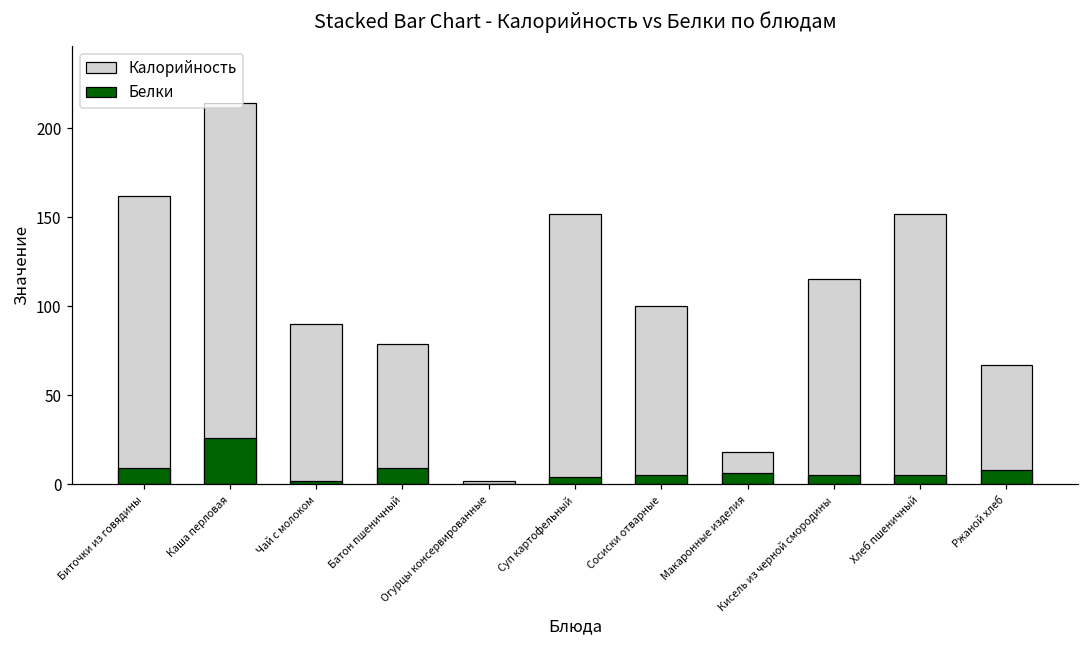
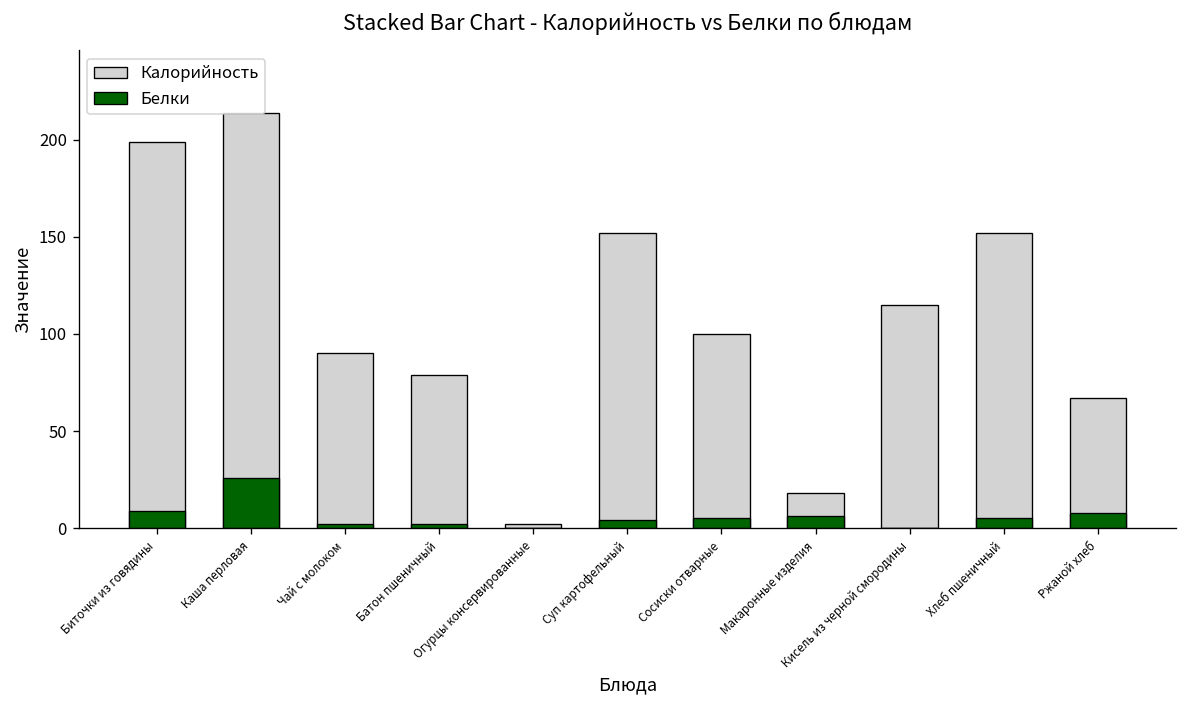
  {
    "Калорийность": {
-     "Биточки из говядины": 162,
+     "Биточки из говядины": 199,
      "Чай с молоком": 90,
      "Батон пшеничный": 79,
      "Огурцы консервированные": 2,
      "Суп картофельный": 152,
      "Сосиски отварные": 100,
      "Макаронные изделия": 18,
      "Кисель из черной смородины": 115,
      "Хлеб пшеничный": 152,
      "Ржаной хлеб": 67
    },
    "Белки": {
-     "Батон пшеничный": 9,
+     "Батон пшеничный": 2,
      "Огурцы консервированные": 0,
-     "Кисель из черной смородины": 5
+     "Кисель из черной смородины": 0
    }
  }
